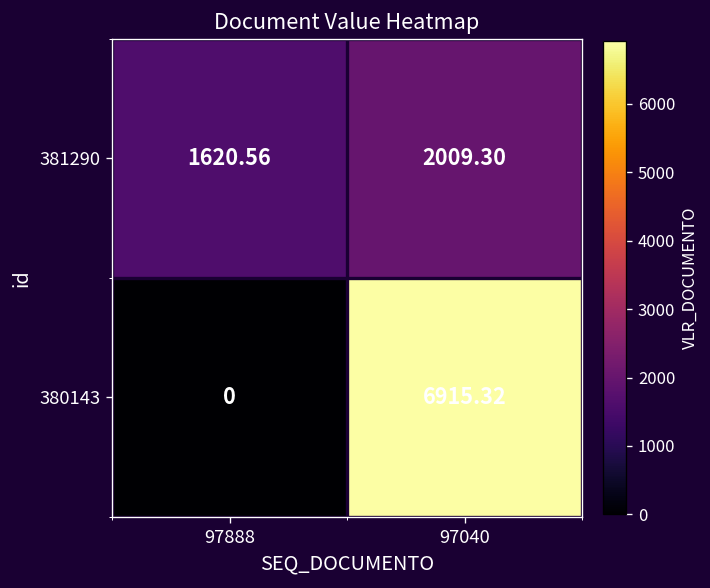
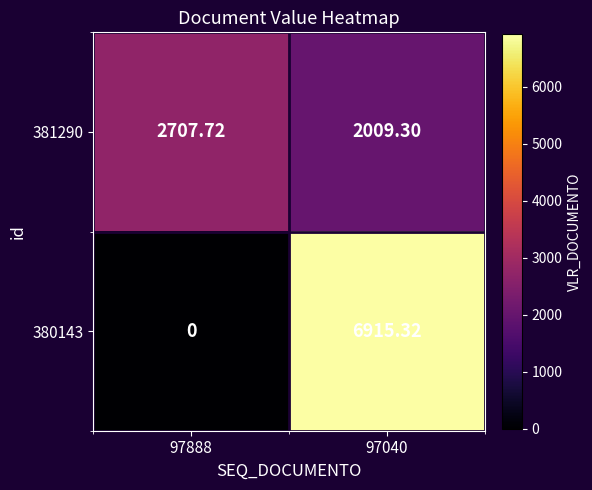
  {
    "381290": {
-     "97888": 1620.56,
+     "97888": 2707.72,
      "97040": 2009.30
    },
    "380143": {
      "97888": 0,
      "97040": 6915.32
    }
  }
